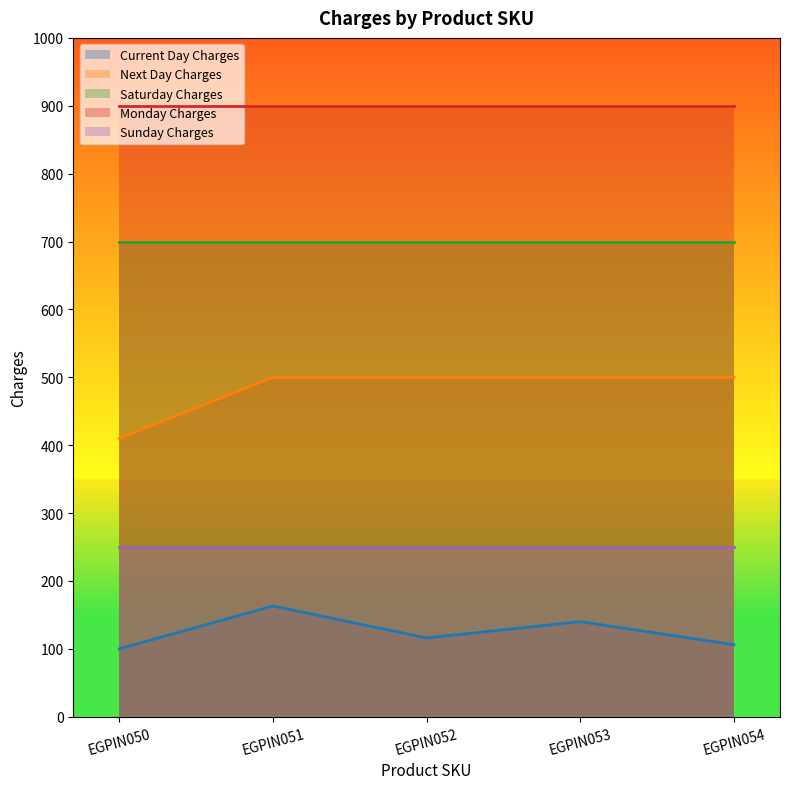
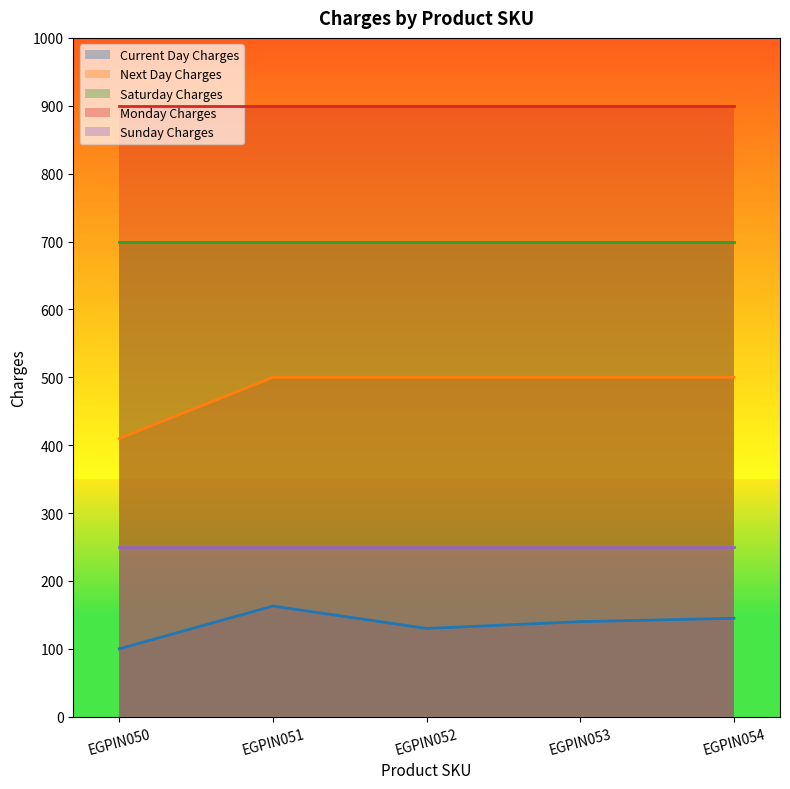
  {
    "Current Day Charges": {
      "EGPIN050": 100,
      "EGPIN051": 160,
-     "EGPIN052": 120,
+     "EGPIN052": 130,
      "EGPIN053": 140,
-     "EGPIN054": 110
+     "EGPIN054": 150
    },
    "Saturday Charges": {
      "EGPIN050": 700,
      "EGPIN051": 700,
      "EGPIN052": 700,
      "EGPIN053": 700,
      "EGPIN054": 700
    },
    "Sunday Charges": {
      "EGPIN050": 250,
      "EGPIN051": 250,
      "EGPIN052": 250,
      "EGPIN053": 250,
      "EGPIN054": 250
    }
  }
